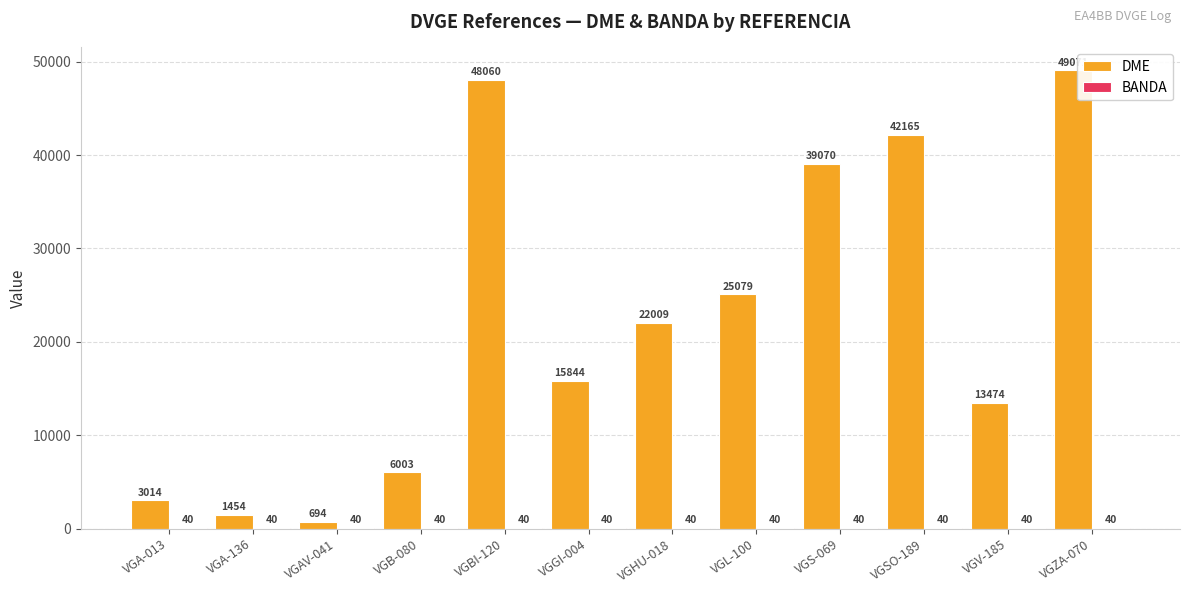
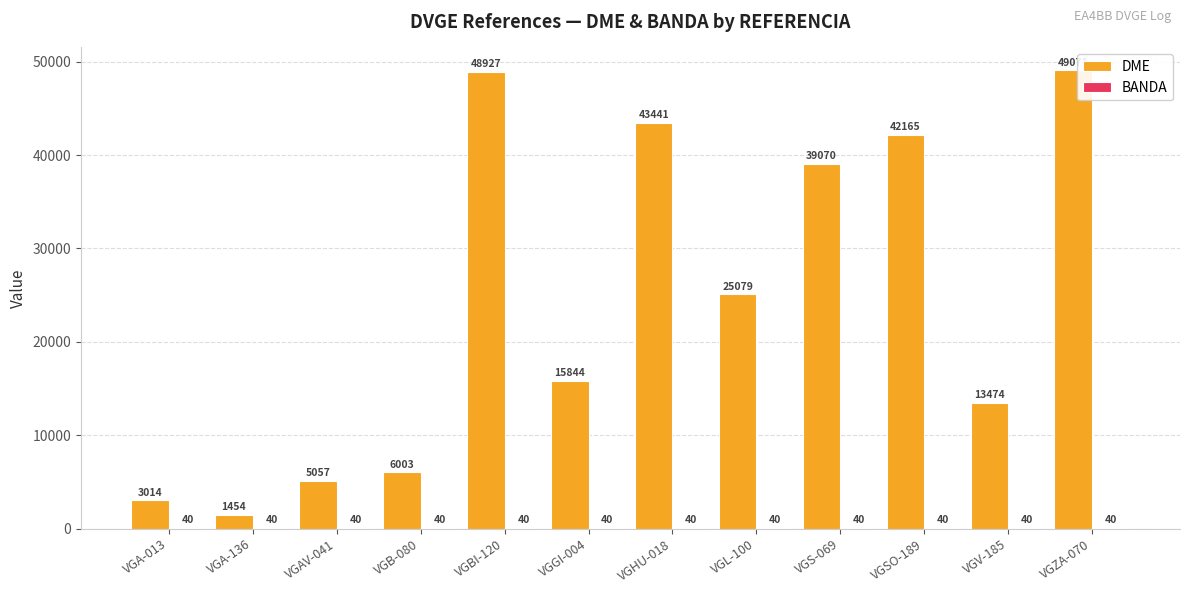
  {
    "DME": {
      "VGA-013": 3014,
      "VGA-136": 1454,
-     "VGAV-041": 694,
+     "VGAV-041": 5057,
      "VGB-080": 6003,
-     "VGBI-120": 48060,
+     "VGBI-120": 48927,
      "VGGI-004": 15844,
-     "VGHU-018": 22009,
+     "VGHU-018": 43441,
      "VGL-100": 25079,
      "VGS-069": 39070,
      "VGSO-189": 42165,
      "VGV-185": 13474
    },
    "BANDA": {
      "VGA-013": 40,
      "VGA-136": 40,
      "VGAV-041": 40,
      "VGB-080": 40,
      "VGBI-120": 40,
      "VGGI-004": 40,
      "VGHU-018": 40,
      "VGL-100": 40,
      "VGS-069": 40,
      "VGSO-189": 40,
      "VGV-185": 40,
      "VGZA-070": 40
    }
  }
